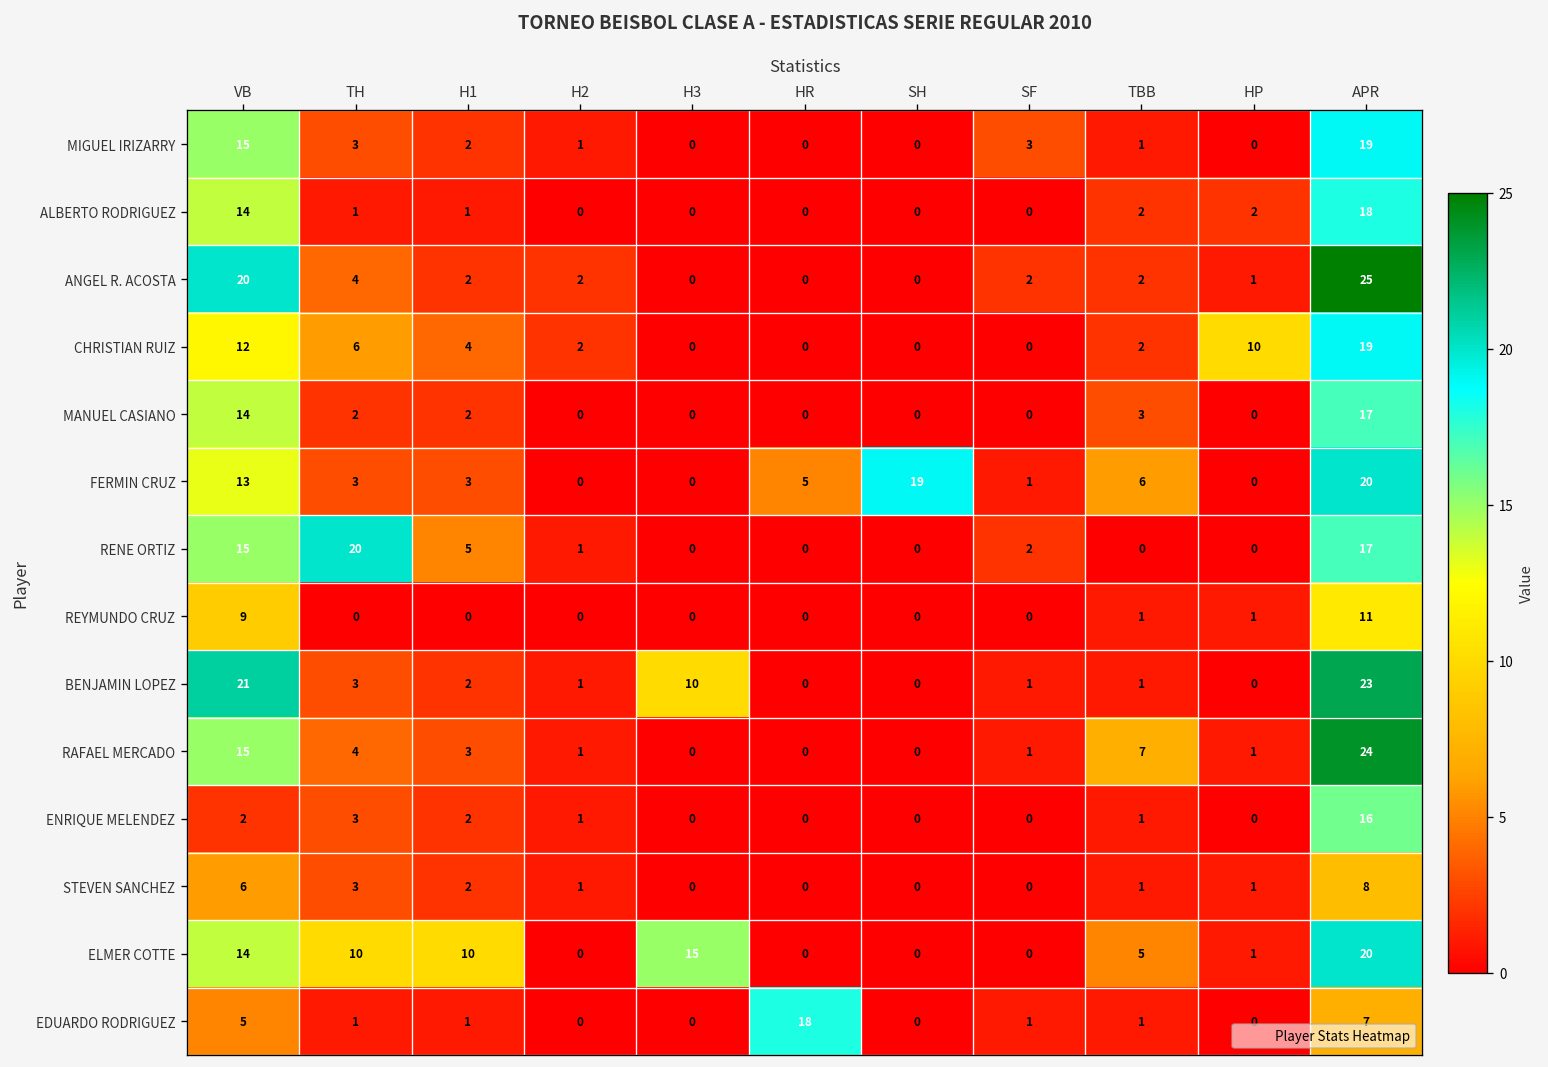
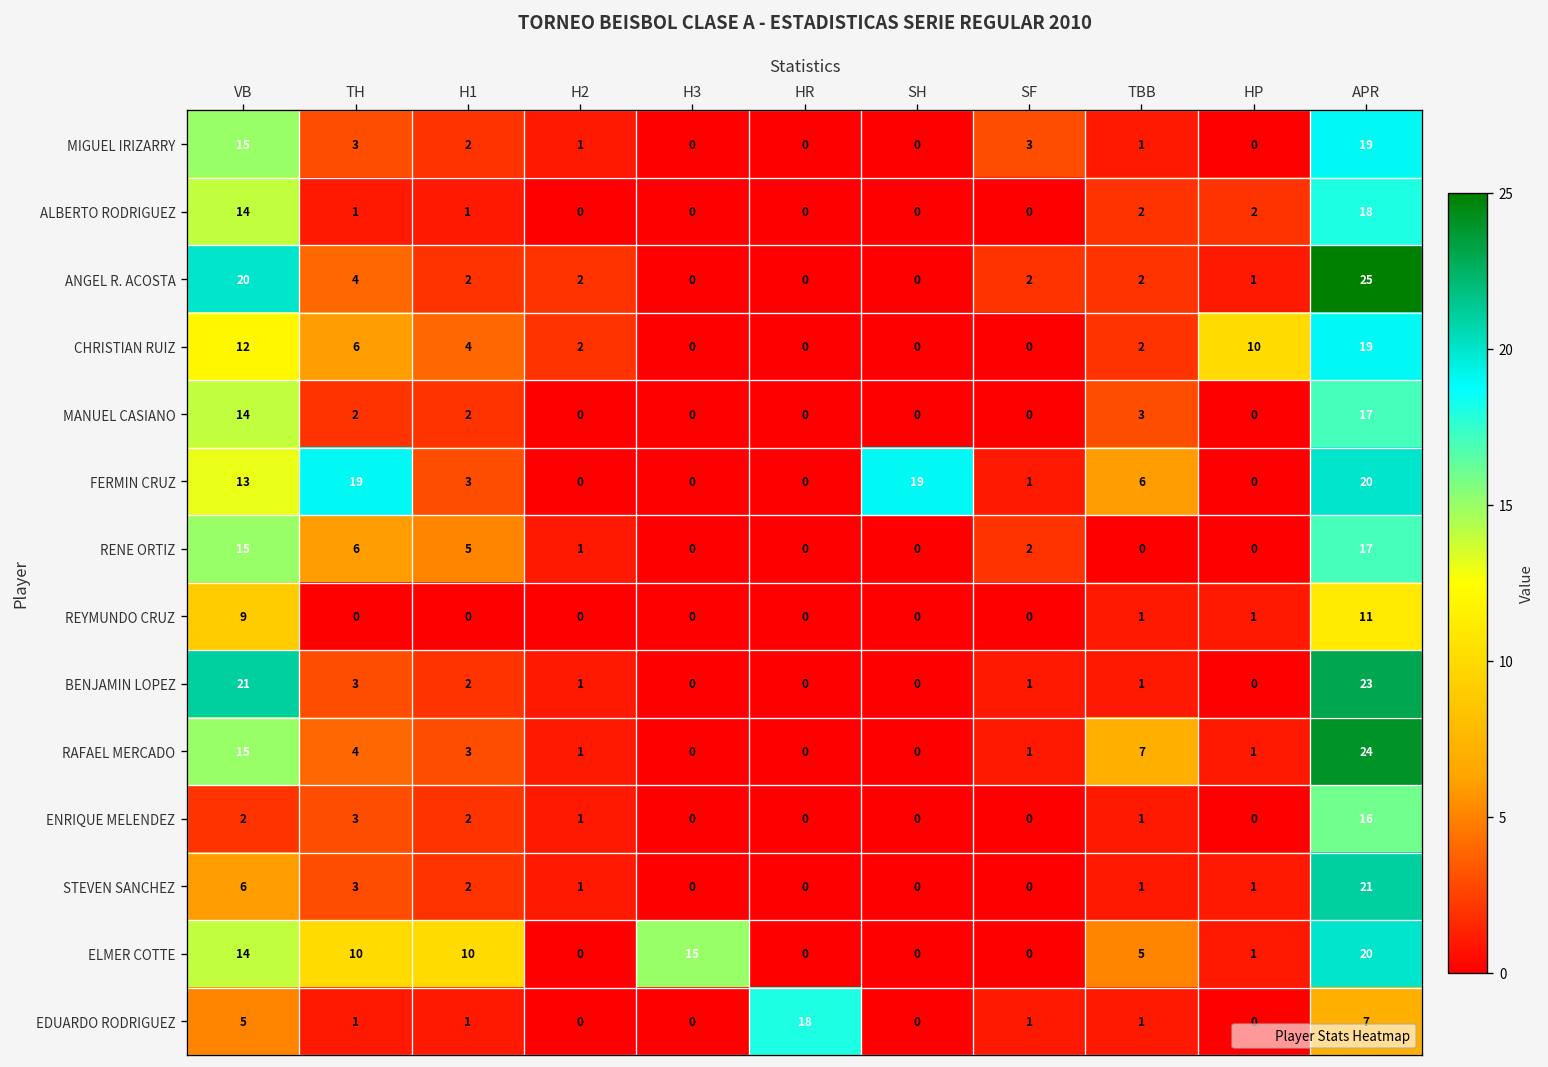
  {
    "MIGUEL IRIZARRY": {
      "VB": 15,
      "TH": 3,
      "H1": 2,
      "H2": 1,
      "H3": 0,
      "HR": 0,
      "SH": 0,
      "SF": 3,
      "TBB": 1,
      "HP": 0,
      "APR": 19
    },
    "ALBERTO RODRIGUEZ": {
      "VB": 14,
      "TH": 1,
      "H1": 1,
      "H2": 0,
      "H3": 0,
      "HR": 0,
      "SH": 0,
      "SF": 0,
      "TBB": 2,
      "HP": 2,
      "APR": 18
    },
    "ANGEL R. ACOSTA": {
      "VB": 20,
      "TH": 4,
      "H1": 2,
      "H2": 2,
      "H3": 0,
      "HR": 0,
      "SH": 0,
      "SF": 2,
      "TBB": 2,
      "HP": 1,
      "APR": 25
    },
    "CHRISTIAN RUIZ": {
      "VB": 12,
      "TH": 6,
      "H1": 4,
      "H2": 2,
      "H3": 0,
      "HR": 0,
      "SH": 0,
      "SF": 0,
      "TBB": 2,
      "HP": 10,
      "APR": 19
    },
    "MANUEL CASIANO": {
      "VB": 14,
      "TH": 2,
      "H1": 2,
      "H2": 0,
      "H3": 0,
      "HR": 0,
      "SH": 0,
      "SF": 0,
      "TBB": 3,
      "HP": 0,
      "APR": 17
    },
    "FERMIN CRUZ": {
      "VB": 13,
-     "TH": 3,
+     "TH": 19,
      "H1": 3,
      "H2": 0,
      "H3": 0,
-     "HR": 5,
+     "HR": 0,
      "SH": 19,
      "SF": 1,
      "TBB": 6,
      "HP": 0,
      "APR": 20
    },
    "RENE ORTIZ": {
      "VB": 15,
-     "TH": 20,
+     "TH": 6,
      "H1": 5,
      "H2": 1,
      "H3": 0,
      "HR": 0,
      "SH": 0,
      "SF": 2,
      "TBB": 0,
      "HP": 0,
      "APR": 17
    },
    "REYMUNDO CRUZ": {
      "VB": 9,
      "TH": 0,
      "H1": 0,
      "H2": 0,
      "H3": 0,
      "HR": 0,
      "SH": 0,
      "SF": 0,
      "TBB": 1,
      "HP": 1,
      "APR": 11
    },
    "BENJAMIN LOPEZ": {
      "VB": 21,
      "TH": 3,
      "H1": 2,
      "H2": 1,
-     "H3": 10,
+     "H3": 0,
      "HR": 0,
      "SH": 0,
      "SF": 1,
      "TBB": 1,
      "HP": 0,
      "APR": 23
    },
    "RAFAEL MERCADO": {
      "VB": 15,
      "TH": 4,
      "H1": 3,
      "H2": 1,
      "H3": 0,
      "HR": 0,
      "SH": 0,
      "SF": 1,
      "TBB": 7,
      "HP": 1,
      "APR": 24
    },
    "ENRIQUE MELENDEZ": {
      "VB": 2,
      "TH": 3,
      "H1": 2,
      "H2": 1,
      "H3": 0,
      "HR": 0,
      "SH": 0,
      "SF": 0,
      "TBB": 1,
      "HP": 0,
      "APR": 16
    },
    "STEVEN SANCHEZ": {
      "VB": 6,
      "TH": 3,
      "H1": 2,
      "H2": 1,
      "H3": 0,
      "HR": 0,
      "SH": 0,
      "SF": 0,
      "TBB": 1,
      "HP": 1,
-     "APR": 8
+     "APR": 21
    },
    "ELMER COTTE": {
      "VB": 14,
      "TH": 10,
      "H1": 10,
      "H2": 0,
      "H3": 15,
      "HR": 0,
      "SH": 0,
      "SF": 0,
      "TBB": 5,
      "HP": 1,
      "APR": 20
    },
    "EDUARDO RODRIGUEZ": {
      "VB": 5,
      "TH": 1,
      "H1": 1,
      "H2": 0,
      "H3": 0,
      "HR": 18,
      "SH": 0,
      "SF": 1,
      "TBB": 1
    }
  }
